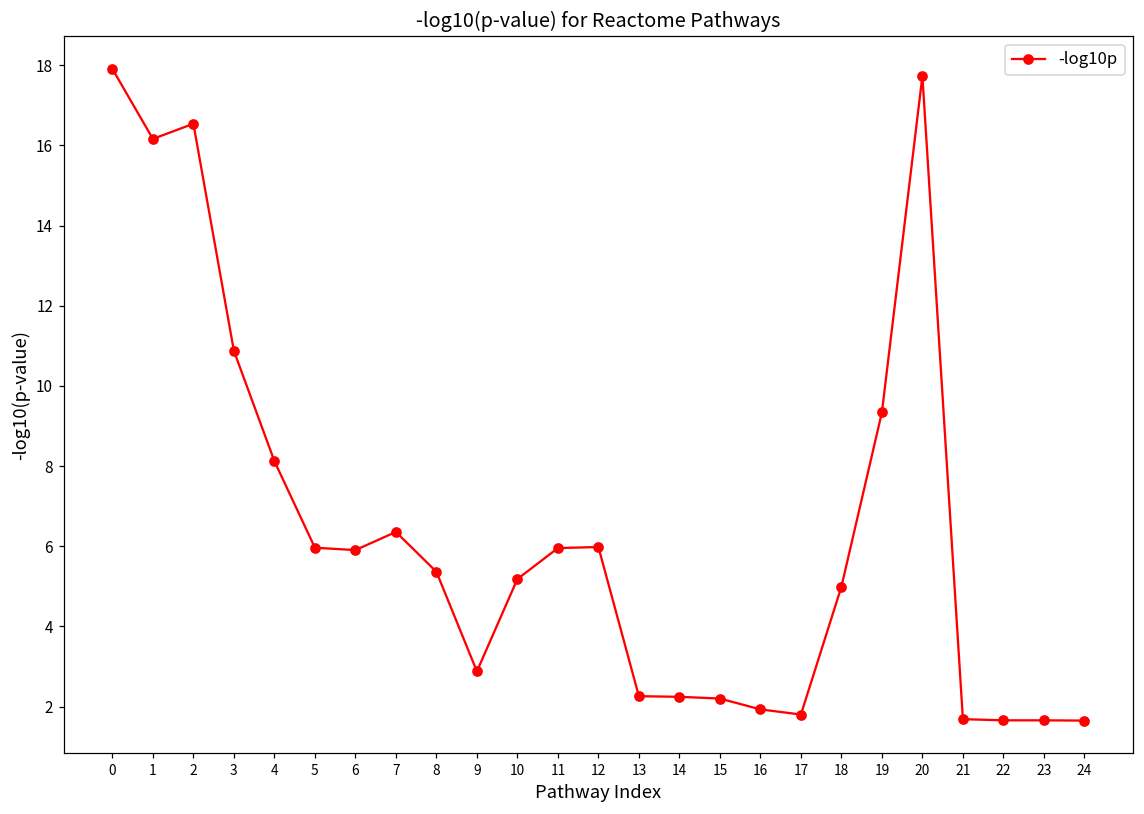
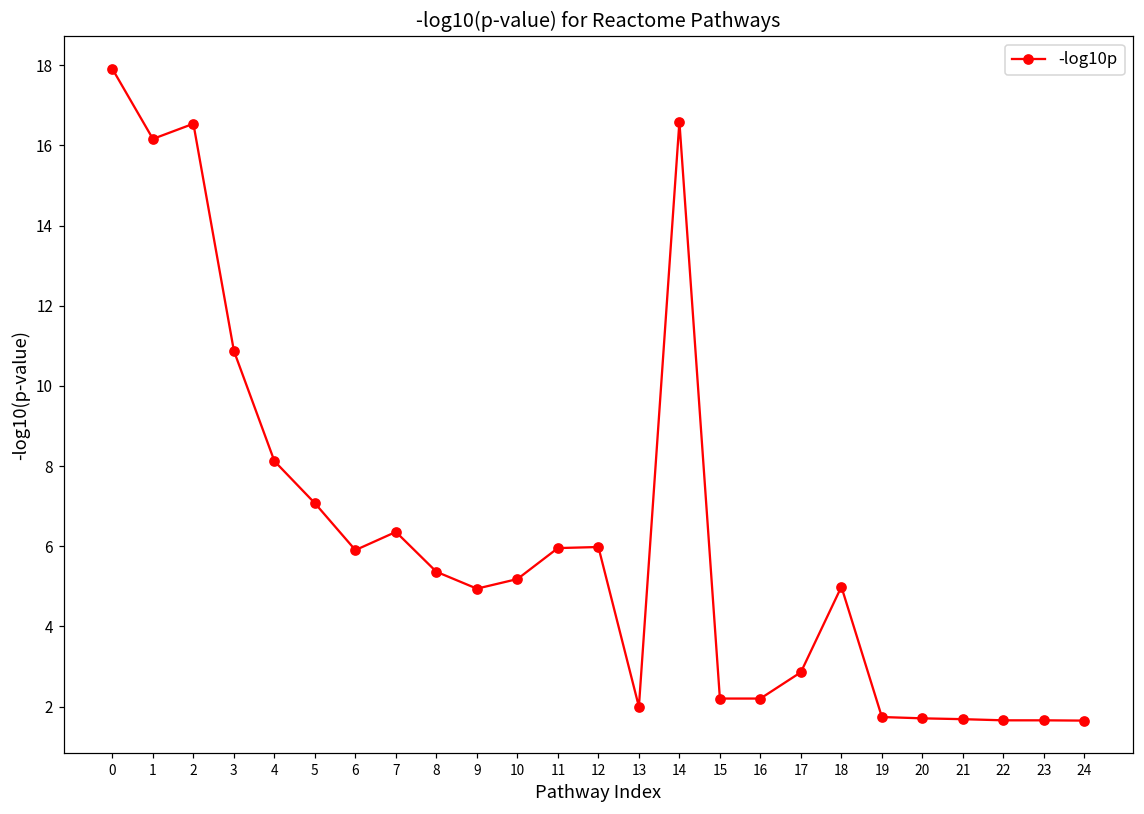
  {
    "0": 17.9,
    "1": 16.2,
    "2": 16.5,
    "3": 10.9,
    "4": 8.1,
-   "5": 6.0,
+   "5": 7.1,
    "6": 5.9,
    "7": 6.4,
    "8": 5.4,
-   "9": 2.9,
+   "9": 4.9,
    "10": 5.2,
    "11": 6.0,
    "12": 6.0,
-   "13": 2.3,
-   "14": 2.2,
+   "13": 2.0,
+   "14": 16.6,
    "15": 2.2,
-   "16": 1.9,
-   "17": 1.8,
+   "16": 2.2,
+   "17": 2.9,
    "18": 5.0,
-   "19": 9.3,
-   "20": 17.7,
+   "19": 1.7,
+   "20": 1.7,
    "21": 1.7,
    "22": 1.7,
    "23": 1.7,
    "24": 1.6
  }
